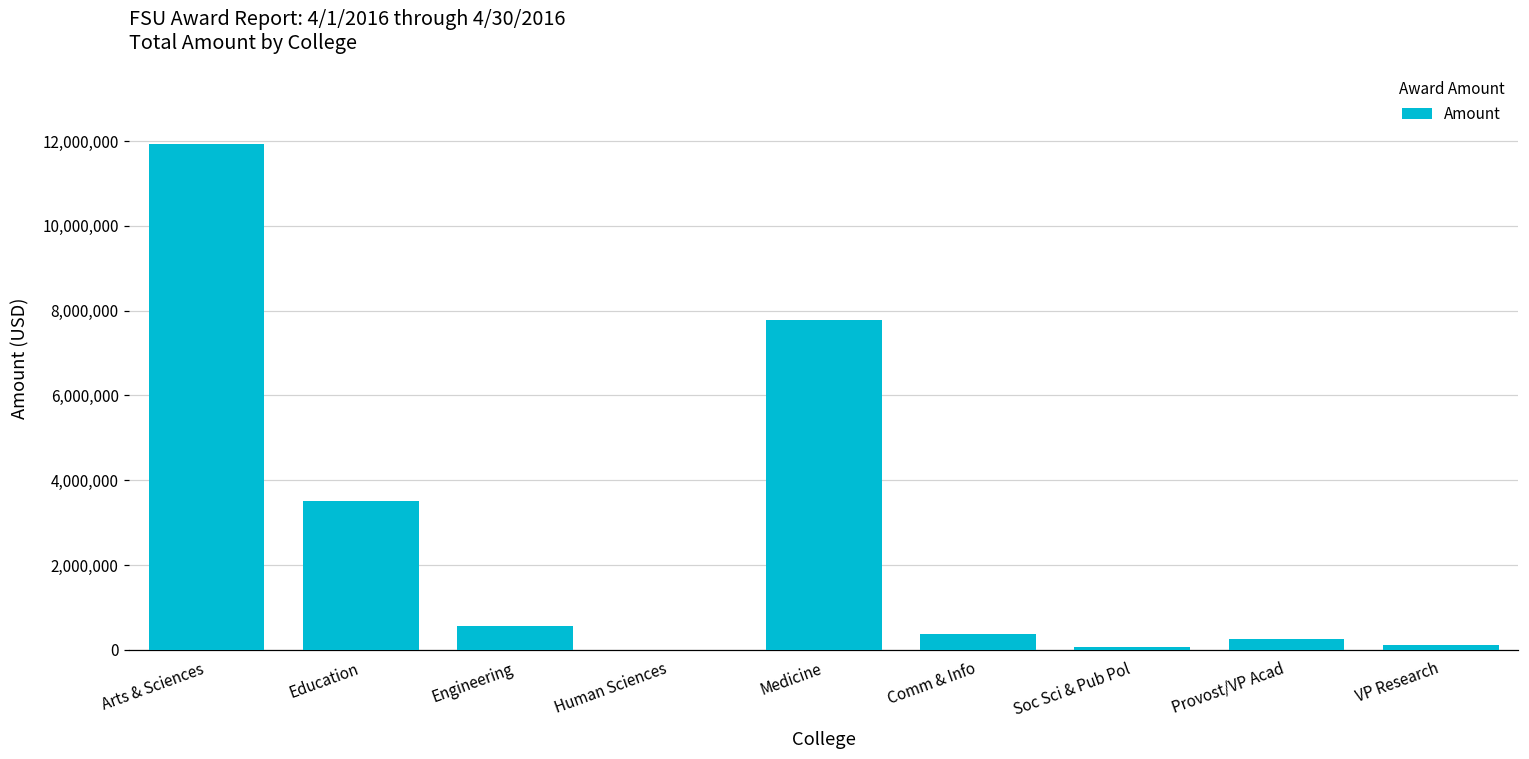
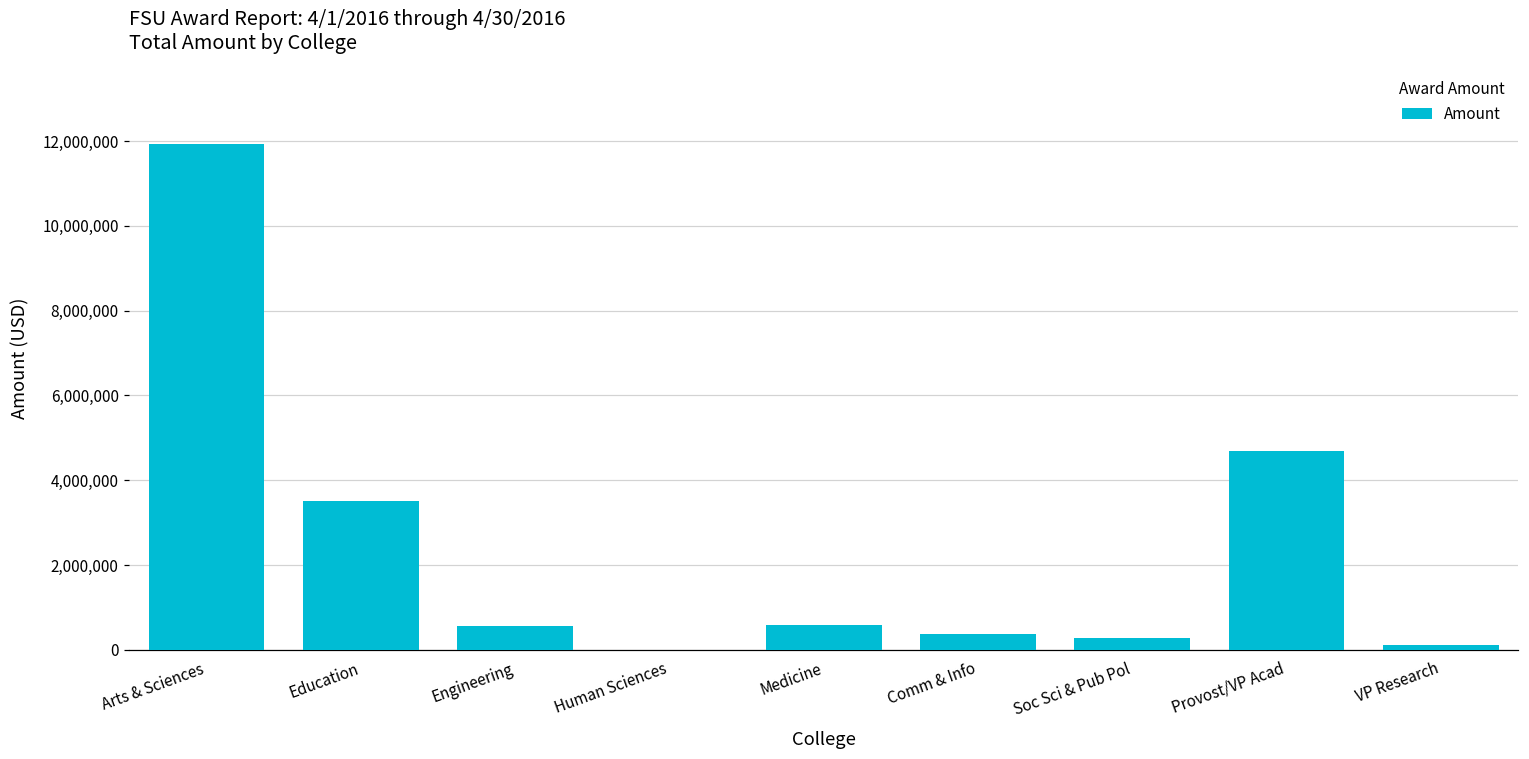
  {
    "Arts & Sciences": "11,900,000",
    "Education": "3,500,000",
    "Engineering": "600,000",
-   "Medicine": "7,800,000",
+   "Medicine": "600,000",
    "Comm & Info": "400,000",
-   "Soc Sci & Pub Pol": "100,000",
-   "Provost/VP Acad": "300,000",
+   "Soc Sci & Pub Pol": "300,000",
+   "Provost/VP Acad": "4,700,000",
    "VP Research": "100,000"
  }
